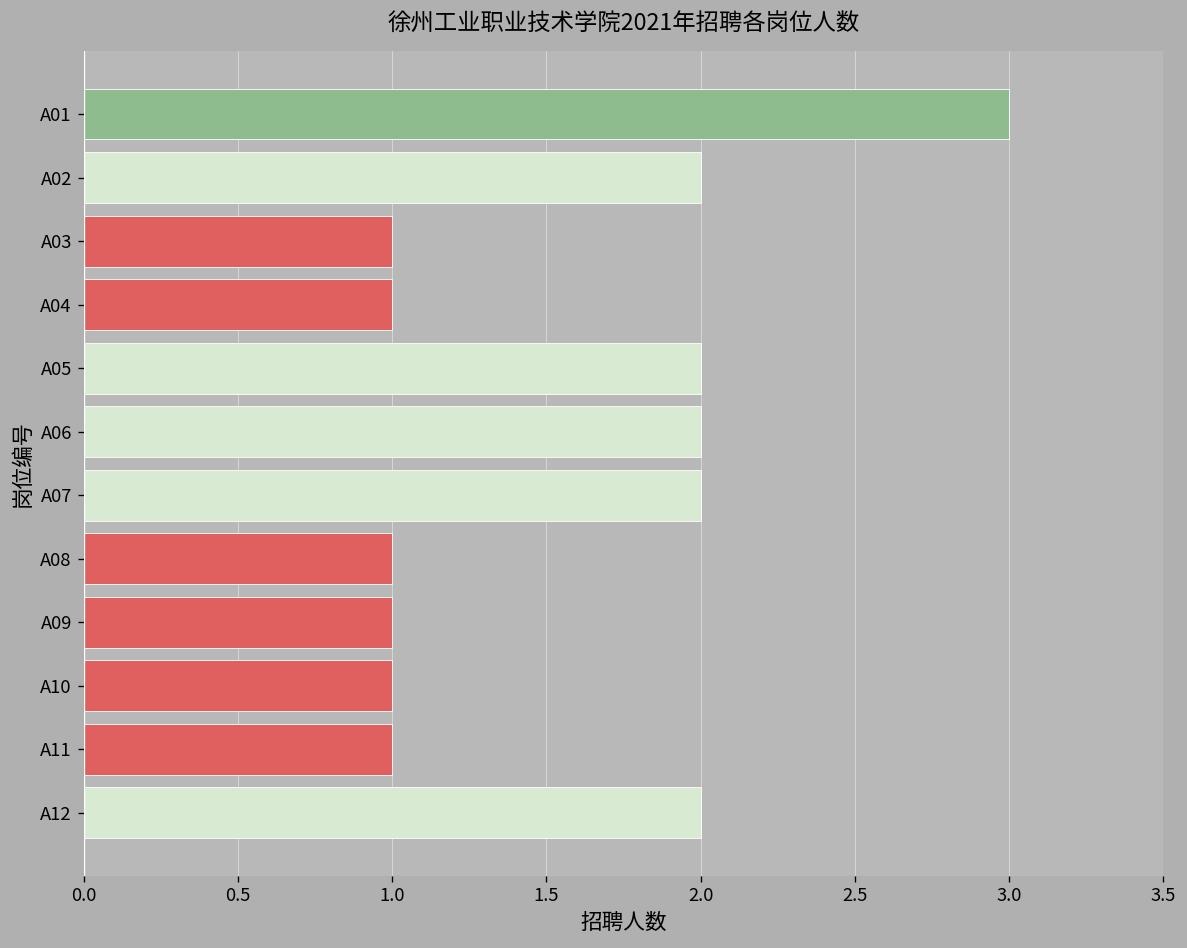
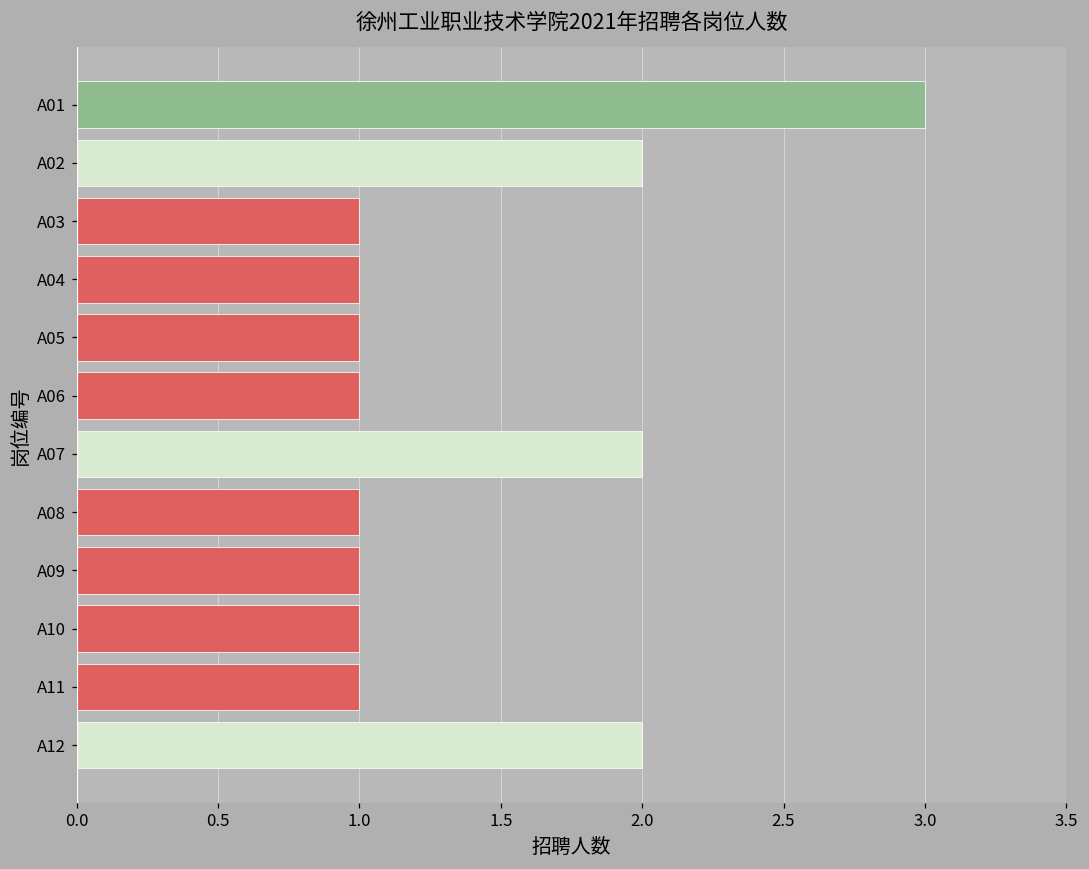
  {
    "A01": 3,
    "A02": 2,
    "A03": 1,
    "A04": 1,
-   "A05": 2,
-   "A06": 2,
+   "A05": 1,
+   "A06": 1,
    "A07": 2,
    "A08": 1,
    "A09": 1,
    "A10": 1,
    "A11": 1,
    "A12": 2
  }
